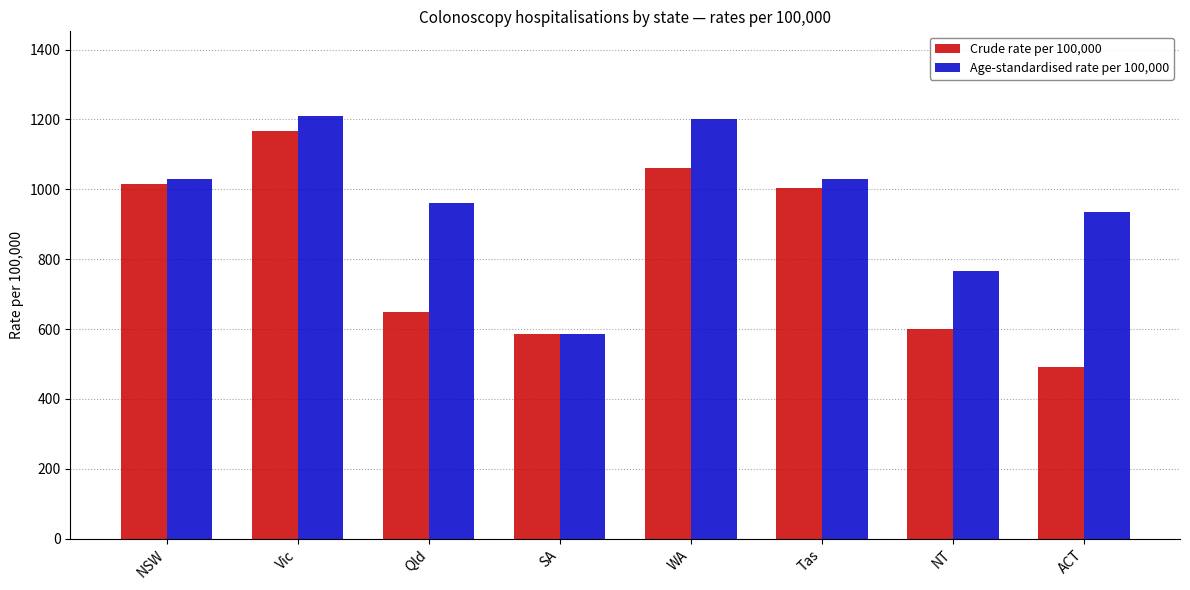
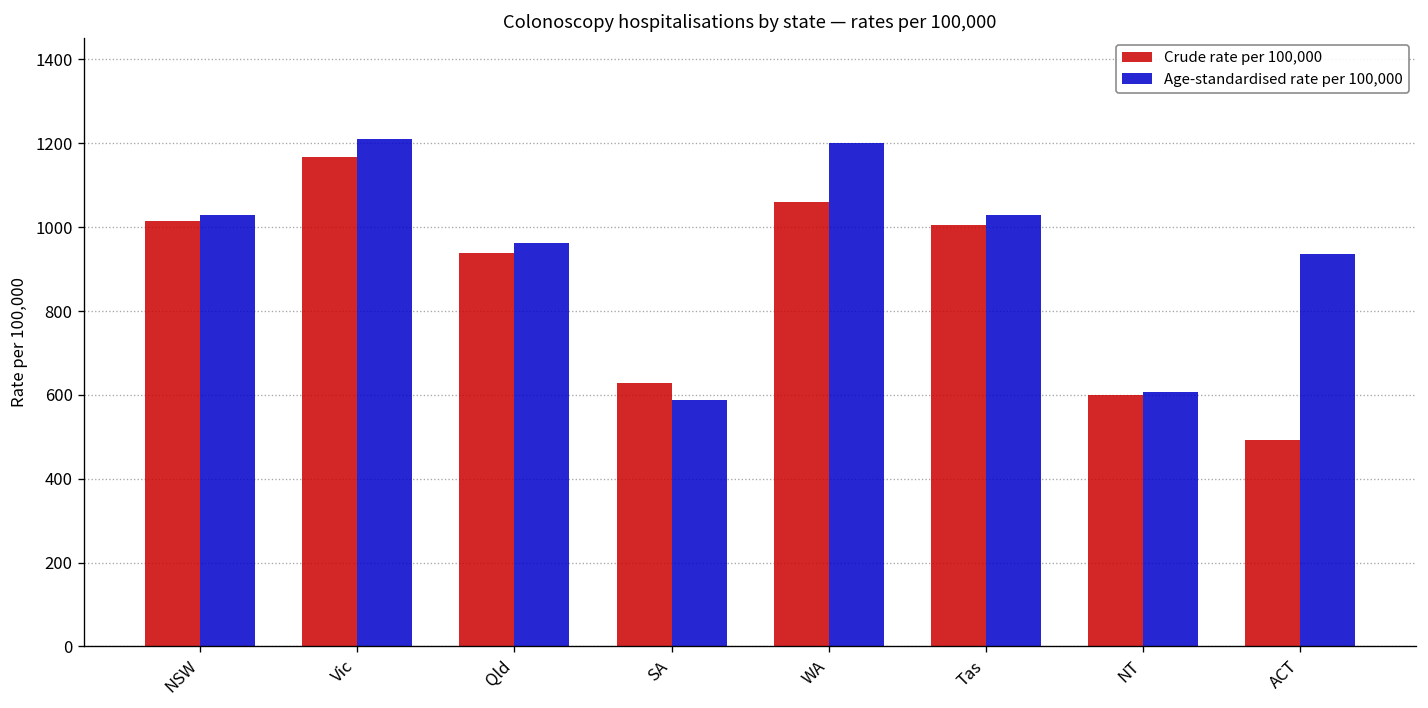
  {
    "Crude rate per 100,000": {
      "NSW": 1010,
      "Vic": 1170,
-     "Qld": 650,
-     "SA": 590,
+     "Qld": 940,
+     "SA": 630,
      "WA": 1060,
      "Tas": 1010,
      "NT": 600,
      "ACT": 490
    },
    "Age-standardised rate per 100,000": {
      "NSW": 1030,
      "Vic": 1210,
      "Qld": 960,
      "SA": 590,
      "WA": 1200,
      "Tas": 1030,
-     "NT": 770,
+     "NT": 610,
      "ACT": 940
    }
  }
